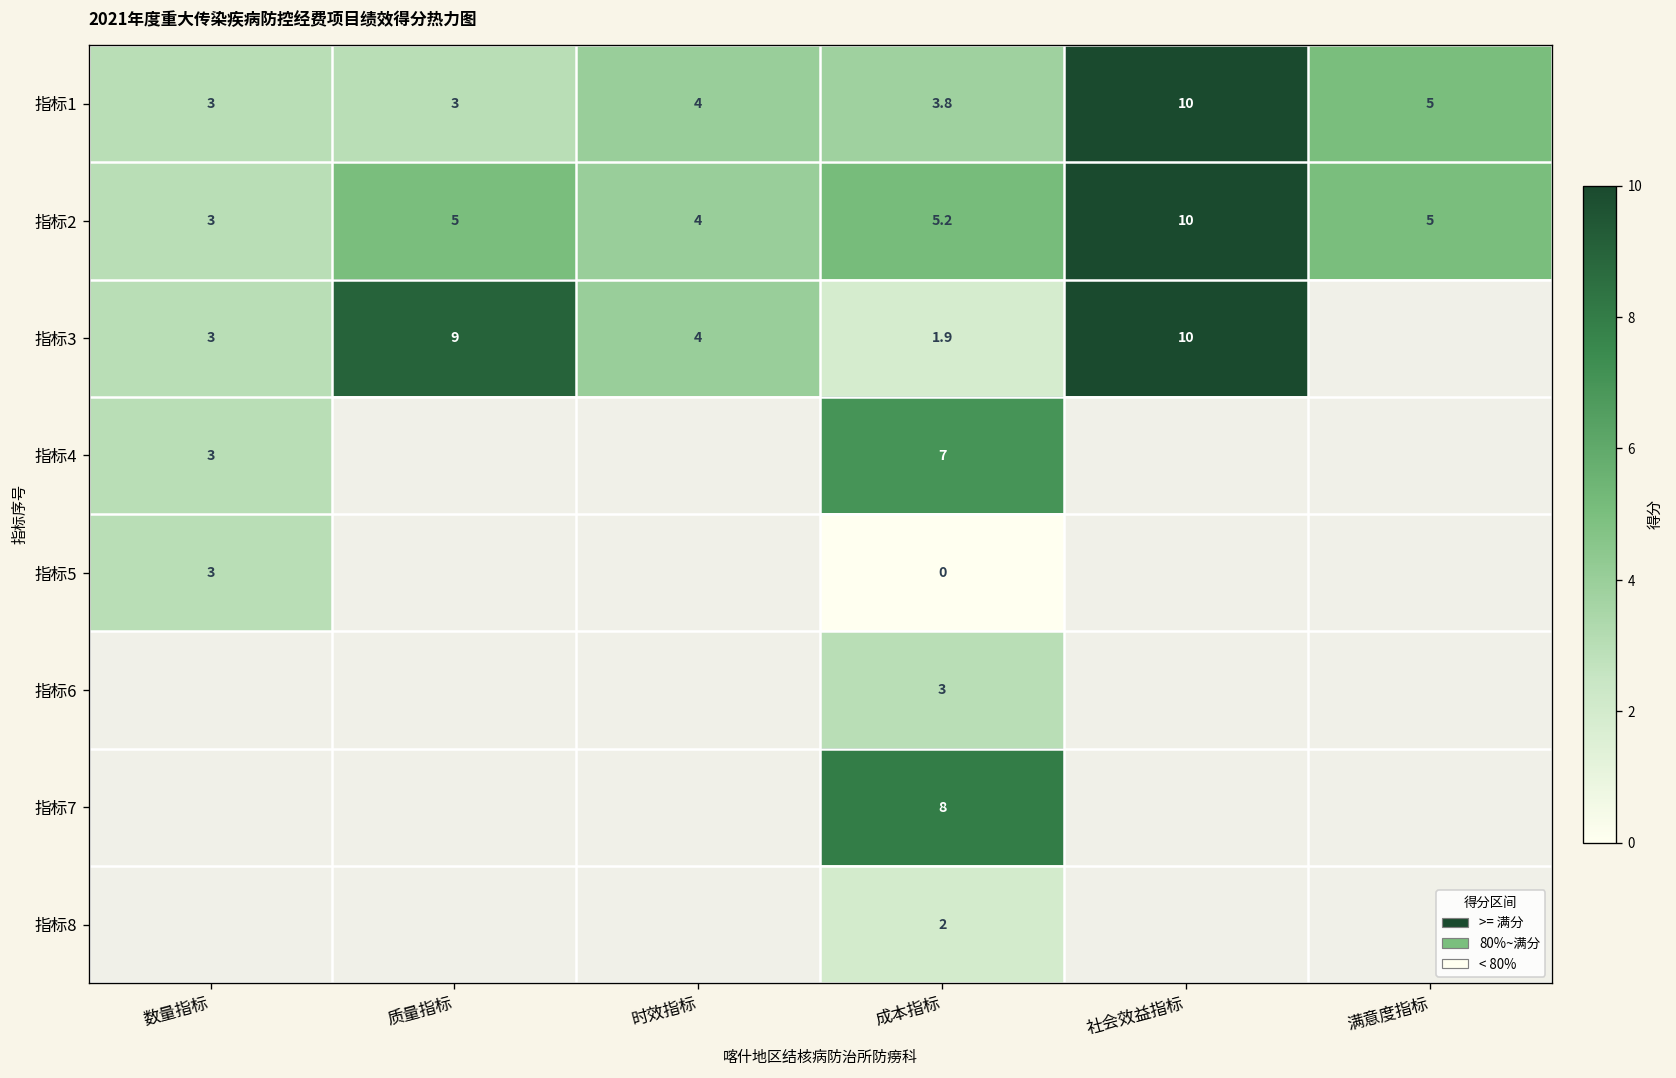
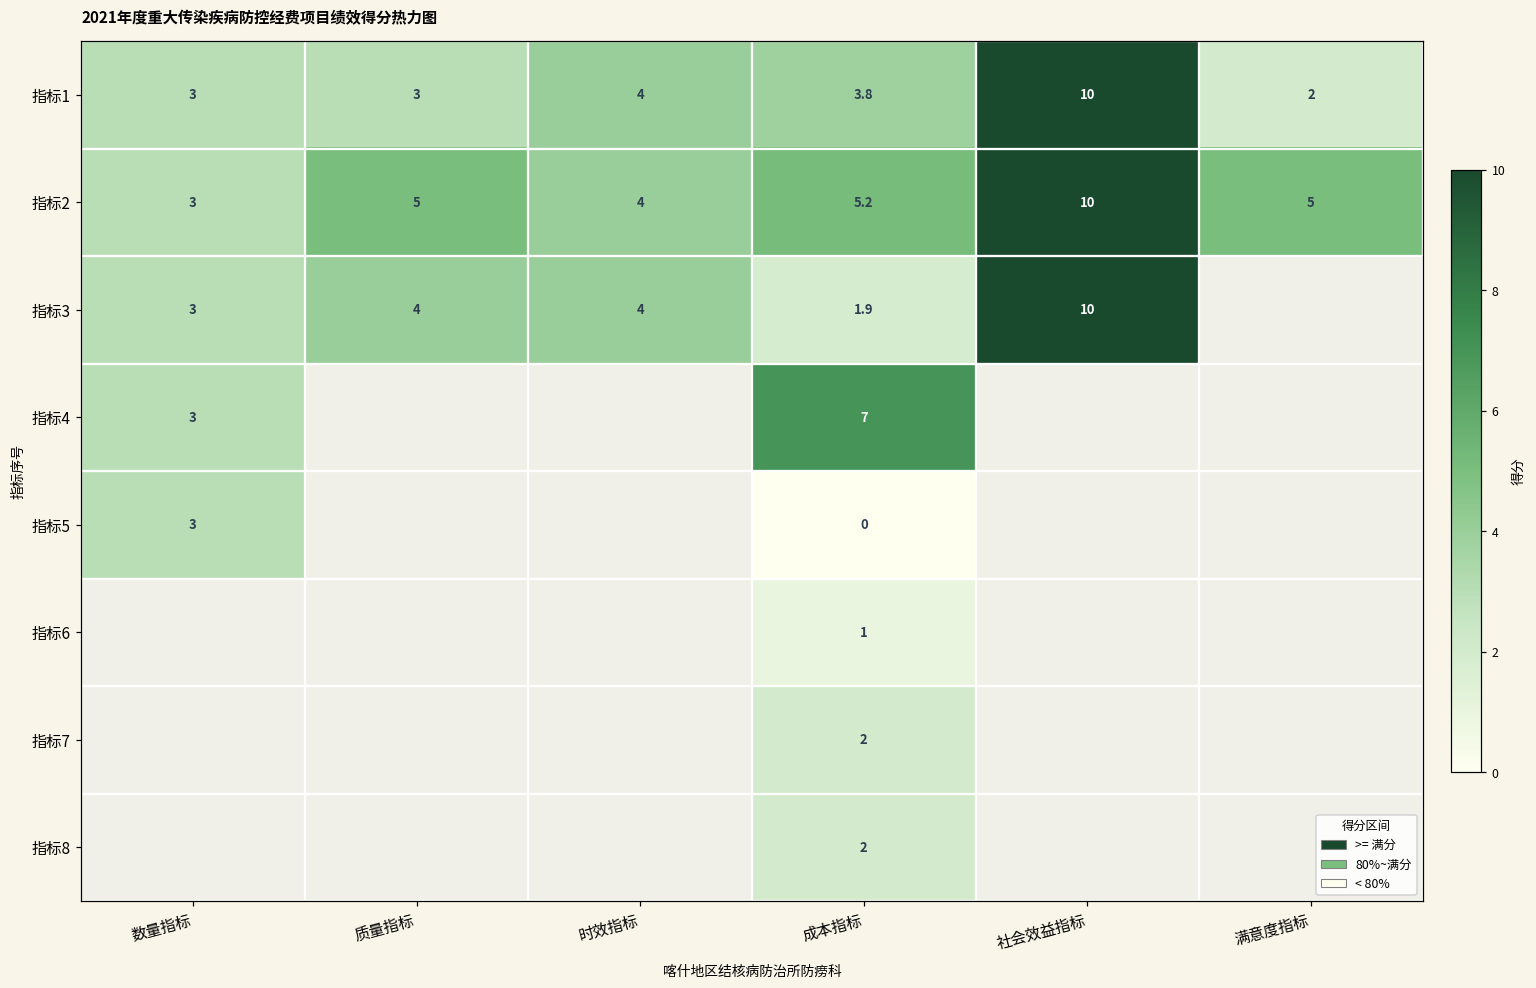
  {
    "指标1": {
      "数量指标": 3,
      "质量指标": 3,
      "时效指标": 4,
      "成本指标": 3.8,
      "社会效益指标": 10,
-     "满意度指标": 5
+     "满意度指标": 2
    },
    "指标2": {
      "数量指标": 3,
      "质量指标": 5,
      "时效指标": 4,
      "成本指标": 5.2,
      "社会效益指标": 10,
      "满意度指标": 5
    },
    "指标3": {
      "数量指标": 3,
-     "质量指标": 9,
+     "质量指标": 4,
      "时效指标": 4,
      "成本指标": 1.9,
      "社会效益指标": 10
    },
    "指标4": {
      "数量指标": 3,
      "成本指标": 7
    },
    "指标5": {
      "数量指标": 3,
      "成本指标": 0
    },
    "指标6": {
-     "成本指标": 3
+     "成本指标": 1
    },
    "指标7": {
-     "成本指标": 8
+     "成本指标": 2
    },
    "指标8": {
      "成本指标": 2
    }
  }
